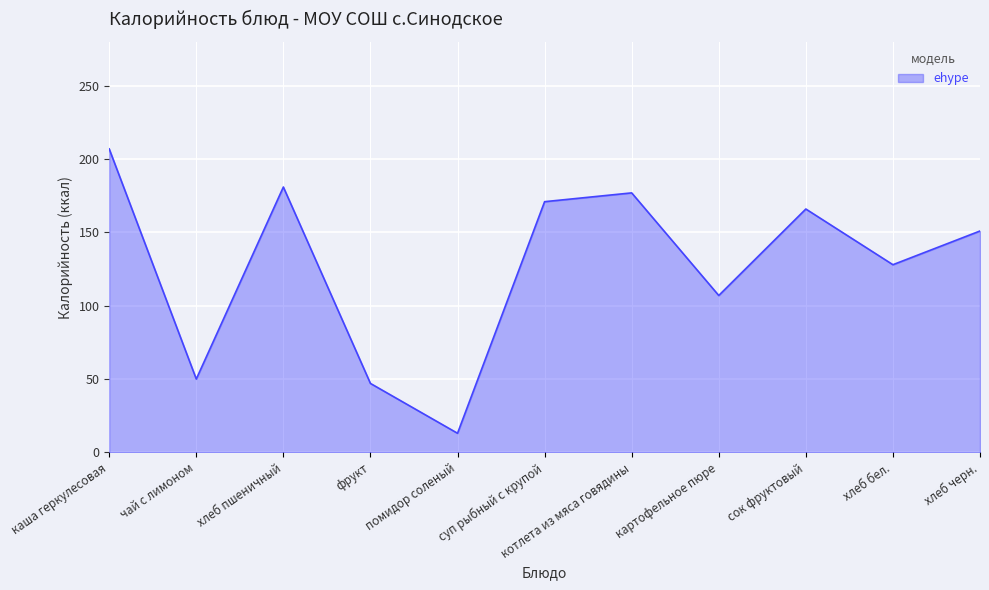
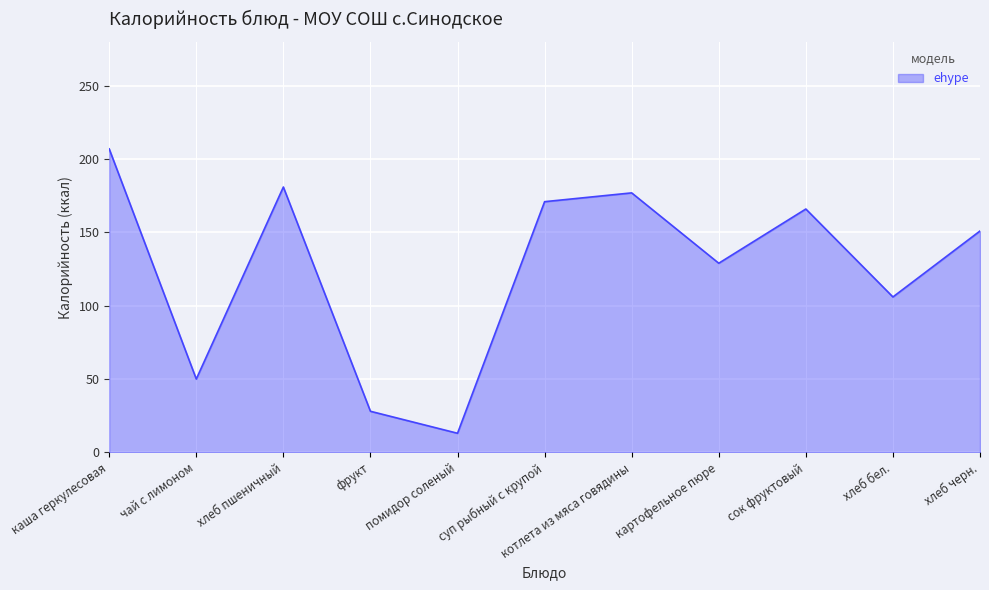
  {
    "каша геркулесовая": 207,
    "чай с лимоном": 50,
    "хлеб пшеничный": 181,
-   "фрукт": 47,
+   "фрукт": 28,
    "помидор соленый": 13,
    "суп рыбный с крупой": 171,
    "котлета из мяса говядины": 177,
-   "картофельное пюре": 107,
+   "картофельное пюре": 129,
    "сок фруктовый": 166,
-   "хлеб бел.": 128,
+   "хлеб бел.": 106,
    "хлеб черн.": 151
  }
